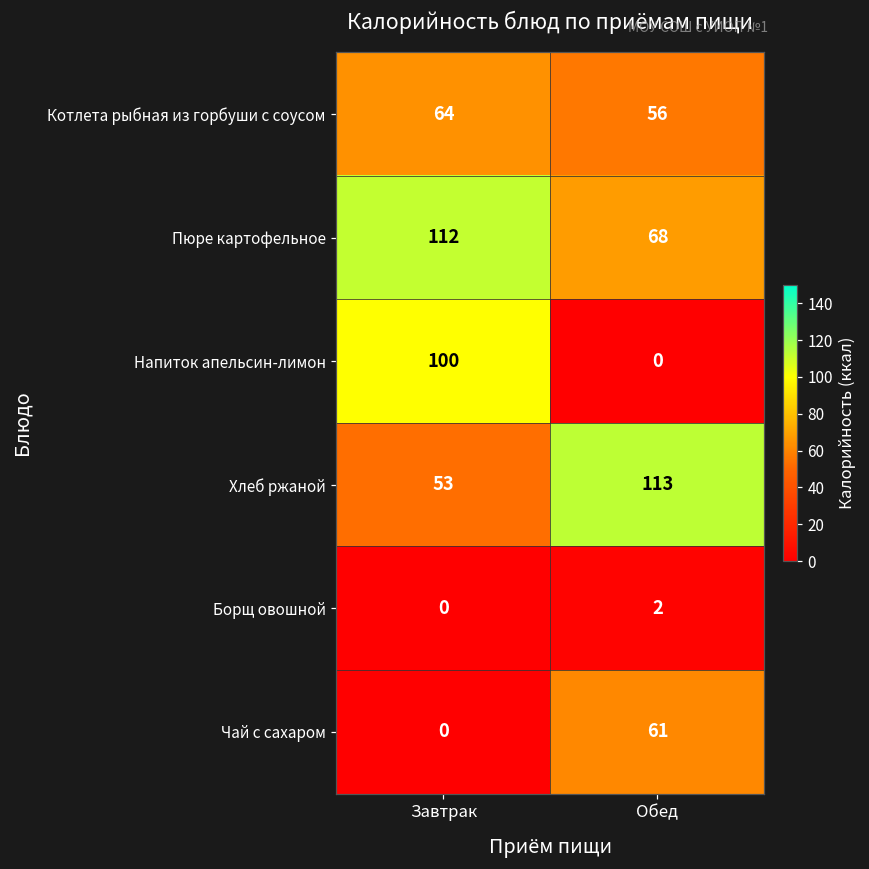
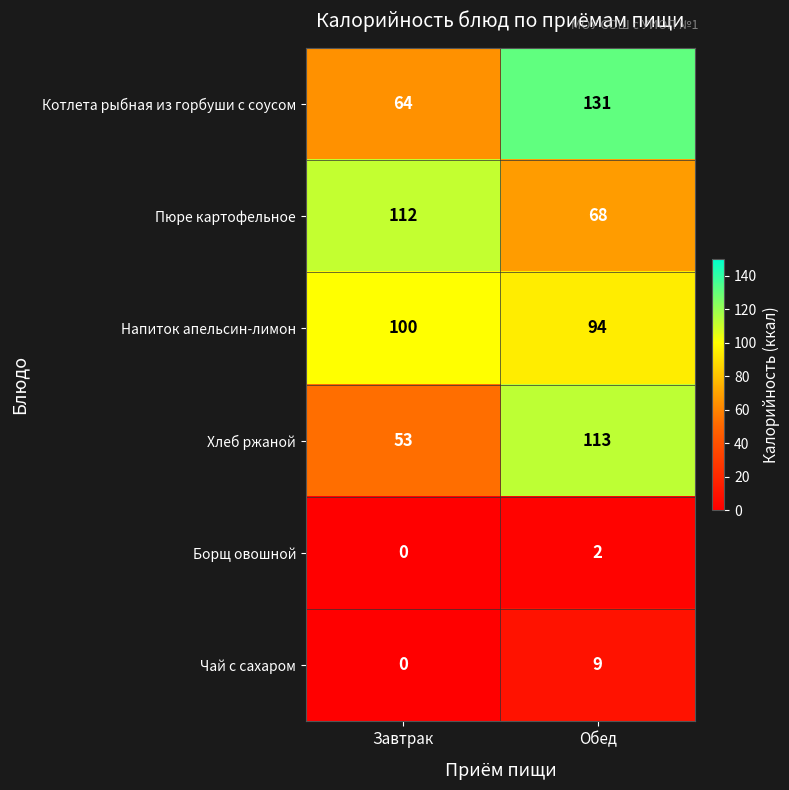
  {
    "Котлета рыбная из горбуши с соусом": {
      "Завтрак": 64,
-     "Обед": 56
+     "Обед": 131
    },
    "Пюре картофельное": {
      "Завтрак": 112,
      "Обед": 68
    },
    "Напиток апельсин-лимон": {
      "Завтрак": 100,
-     "Обед": 0
+     "Обед": 94
    },
    "Хлеб ржаной": {
      "Завтрак": 53,
      "Обед": 113
    },
    "Борщ овошной": {
      "Завтрак": 0,
      "Обед": 2
    },
    "Чай с сахаром": {
      "Завтрак": 0,
-     "Обед": 61
+     "Обед": 9
    }
  }
